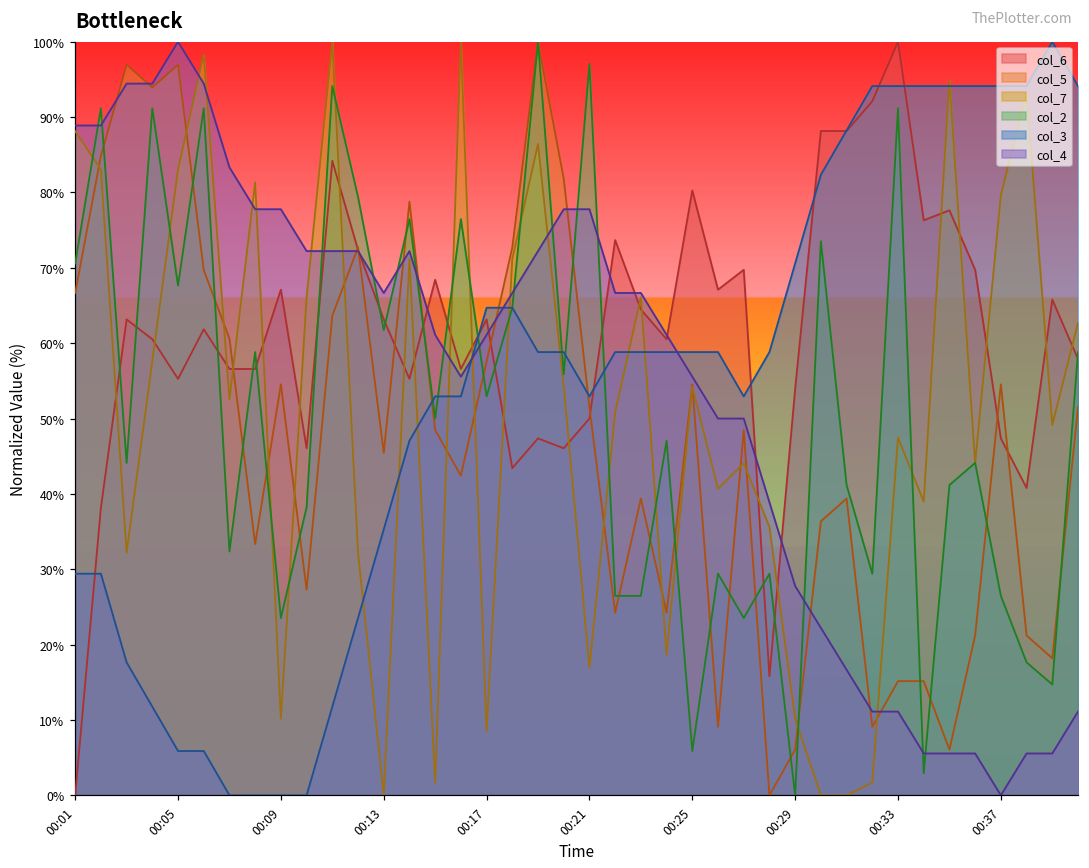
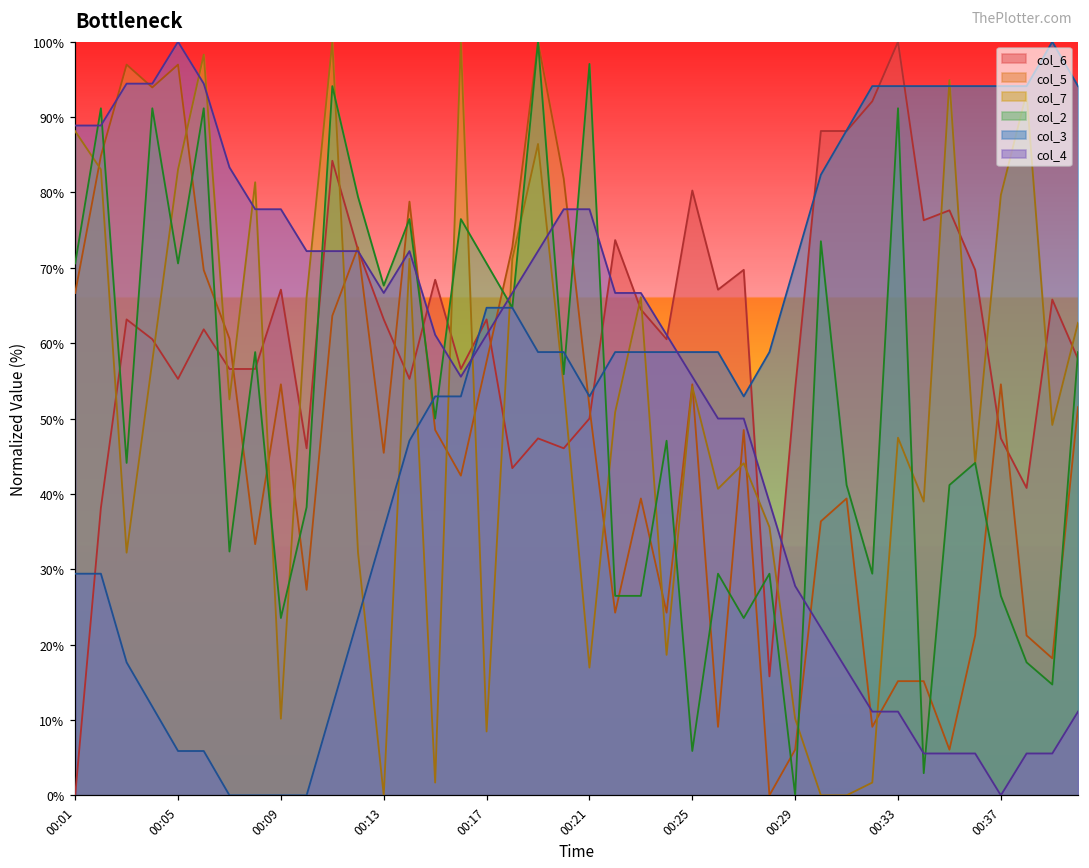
  {
    "col_2": {
      "00:01": "71%",
-     "00:05": "68%",
+     "00:05": "71%",
      "00:09": "24%",
-     "00:13": "62%",
-     "00:17": "53%",
+     "00:13": "68%",
+     "00:17": "71%",
      "00:21": "97%",
      "00:25": "6%",
      "00:29": "0%",
      "00:33": "91%",
      "00:37": "26%"
    }
  }
